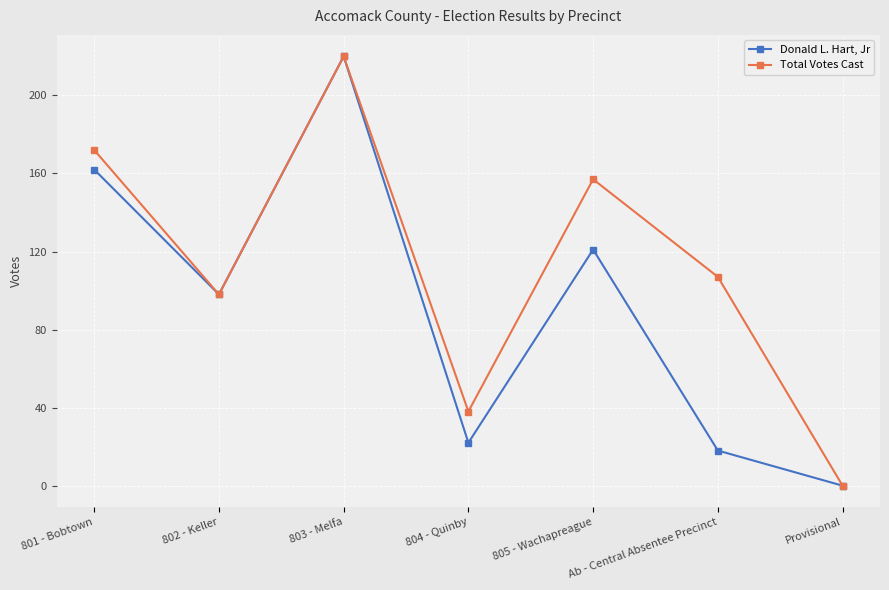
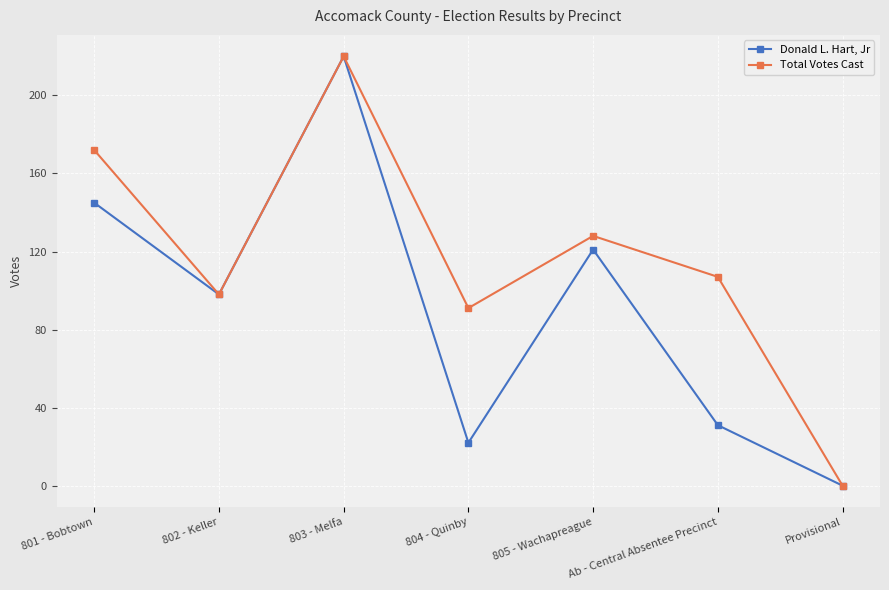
  {
    "Donald L. Hart, Jr": {
-     "801 - Bobtown": 162,
+     "801 - Bobtown": 145,
      "804 - Quinby": 22,
      "805 - Wachapreague": 121,
-     "Ab - Central Absentee Precinct": 18
+     "Ab - Central Absentee Precinct": 31
    },
    "Total Votes Cast": {
      "801 - Bobtown": 172,
-     "804 - Quinby": 38,
-     "805 - Wachapreague": 157,
+     "804 - Quinby": 91,
+     "805 - Wachapreague": 128,
      "Ab - Central Absentee Precinct": 107
    }
  }
